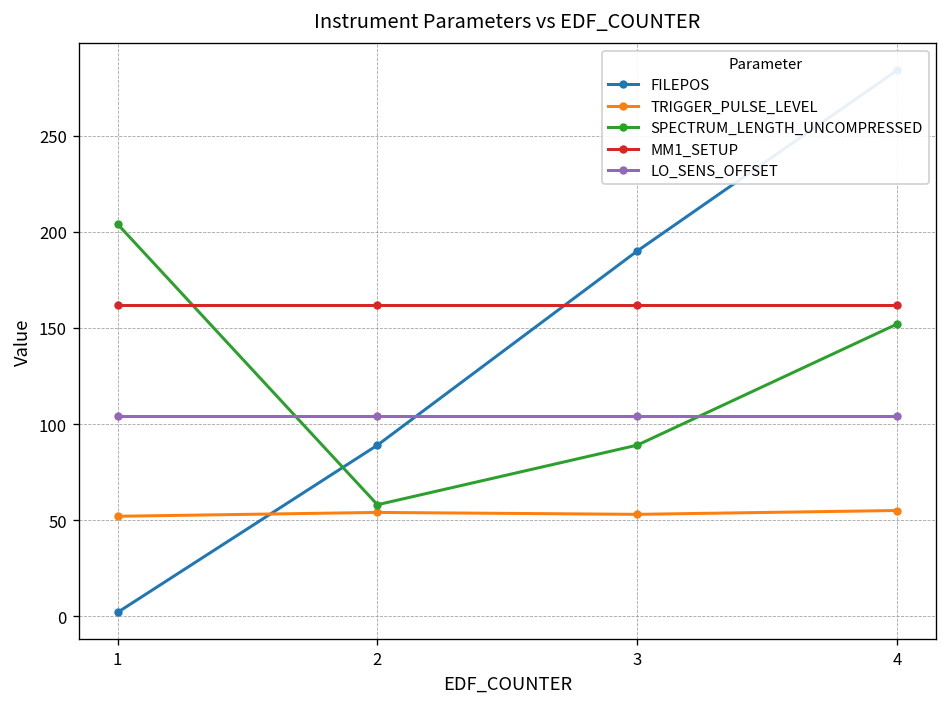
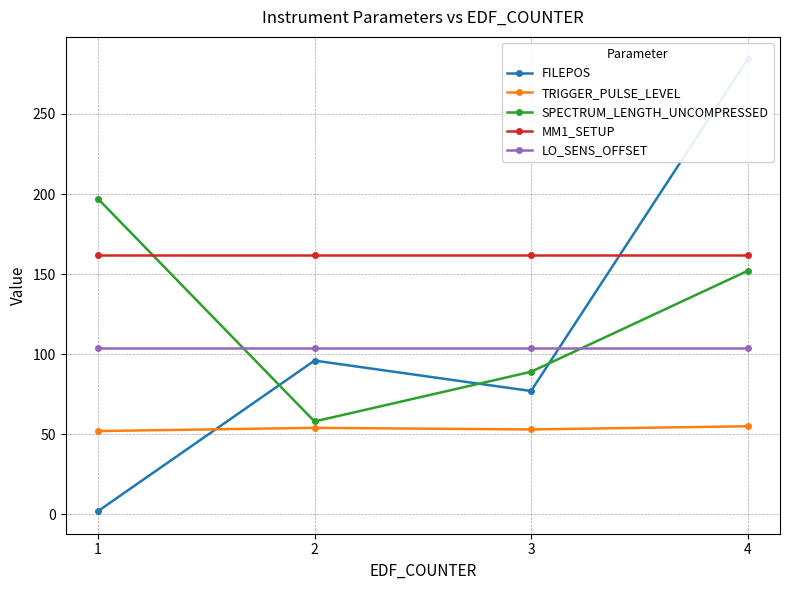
  {
    "FILEPOS": {
      "1": 2,
-     "2": 89,
-     "3": 190
+     "2": 96,
+     "3": 77
    },
    "TRIGGER_PULSE_LEVEL": {
      "1": 52,
      "2": 54,
      "3": 53,
      "4": 55
    },
    "SPECTRUM_LENGTH_UNCOMPRESSED": {
-     "1": 204,
+     "1": 197,
      "2": 58,
      "3": 89,
      "4": 152
    },
    "MM1_SETUP": {
      "1": 162,
      "2": 162,
      "3": 162,
      "4": 162
    },
    "LO_SENS_OFFSET": {
      "1": 104,
      "2": 104,
      "3": 104,
      "4": 104
    }
  }
